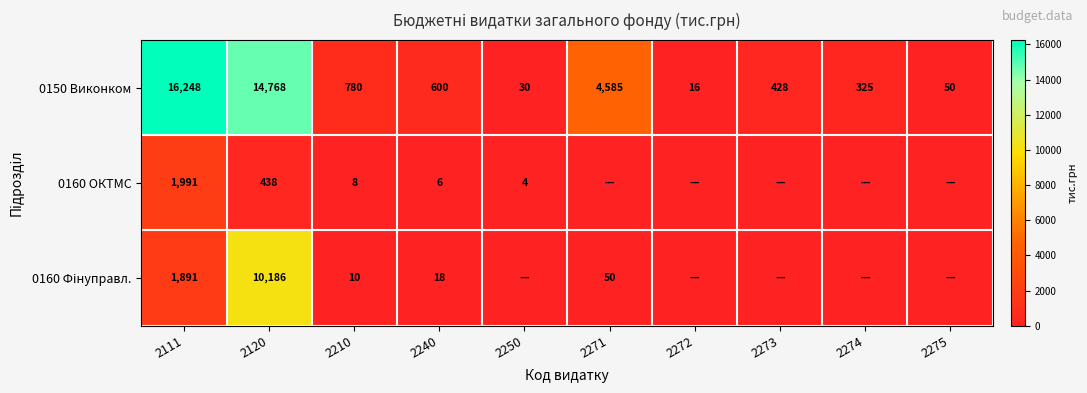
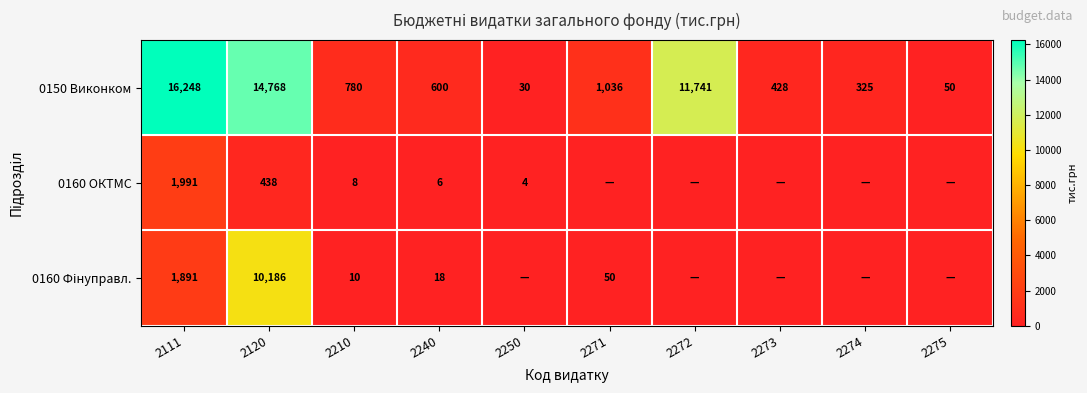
  {
    "0150 Виконком": {
      "2111": "16,248",
      "2120": "14,768",
      "2210": "780",
      "2240": "600",
      "2250": "30",
-     "2271": "4,585",
-     "2272": "16",
+     "2271": "1,036",
+     "2272": "11,741",
      "2273": "428",
      "2274": "325",
      "2275": "50"
    },
    "0160 ОКТМС": {
      "2111": "1,991",
      "2120": "438",
      "2210": "8",
      "2240": "6",
      "2250": "4"
    },
    "0160 Фінуправл.": {
      "2111": "1,891",
      "2120": "10,186",
      "2210": "10",
      "2240": "18",
      "2271": "50"
    }
  }
